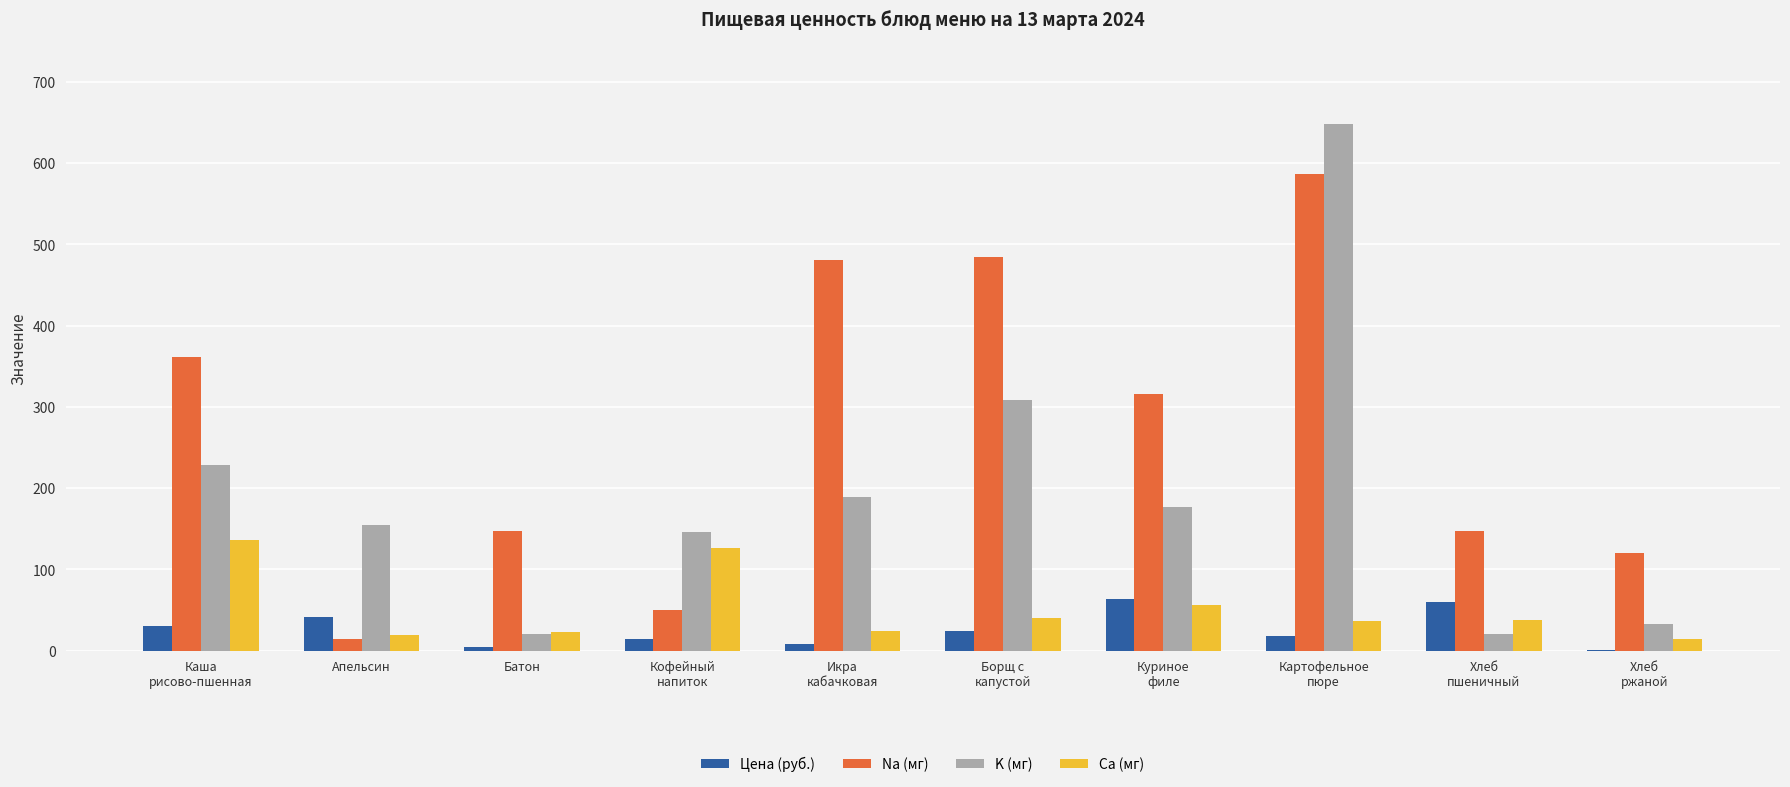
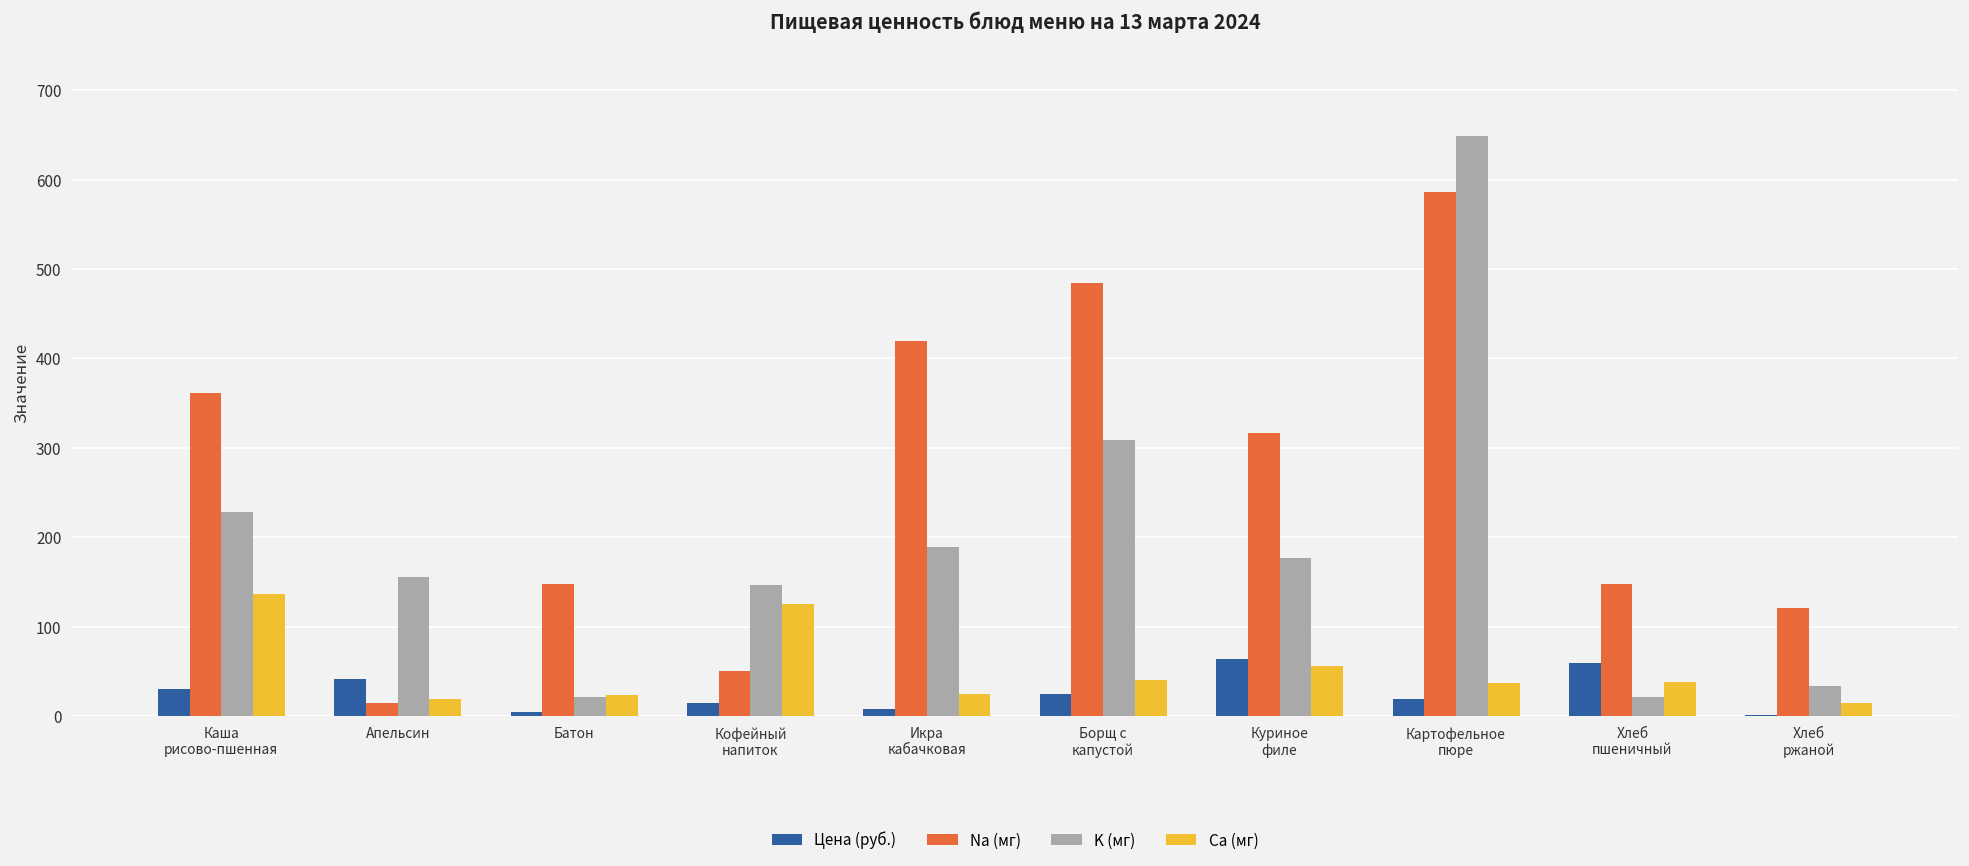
  {
    "Цена (руб.)": {
      "Каша рисово-пшенная": 30,
      "Апельсин": 40,
      "Батон": 10,
      "Кофейный напиток": 10,
      "Икра кабачковая": 10,
      "Борщ с капустой": 20,
      "Куриное филе": 60,
      "Картофельное пюре": 20,
      "Хлеб пшеничный": 60
    },
    "Na (мг)": {
      "Каша рисово-пшенная": 360,
      "Апельсин": 10,
      "Батон": 150,
      "Кофейный напиток": 50,
-     "Икра кабачковая": 480,
+     "Икра кабачковая": 420,
      "Борщ с капустой": 480,
      "Куриное филе": 320,
      "Картофельное пюре": 590,
      "Хлеб пшеничный": 150,
      "Хлеб ржаной": 120
    },
    "K (мг)": {
      "Каша рисово-пшенная": 230,
      "Апельсин": 160,
      "Батон": 20,
      "Кофейный напиток": 150,
      "Икра кабачковая": 190,
      "Борщ с капустой": 310,
      "Куриное филе": 180,
      "Картофельное пюре": 650,
      "Хлеб пшеничный": 20,
      "Хлеб ржаной": 30
    },
    "Ca (мг)": {
      "Каша рисово-пшенная": 140,
      "Апельсин": 20,
      "Батон": 20,
      "Кофейный напиток": 130,
      "Икра кабачковая": 20,
      "Борщ с капустой": 40,
      "Куриное филе": 60,
      "Картофельное пюре": 40,
      "Хлеб пшеничный": 40,
      "Хлеб ржаной": 10
    }
  }
